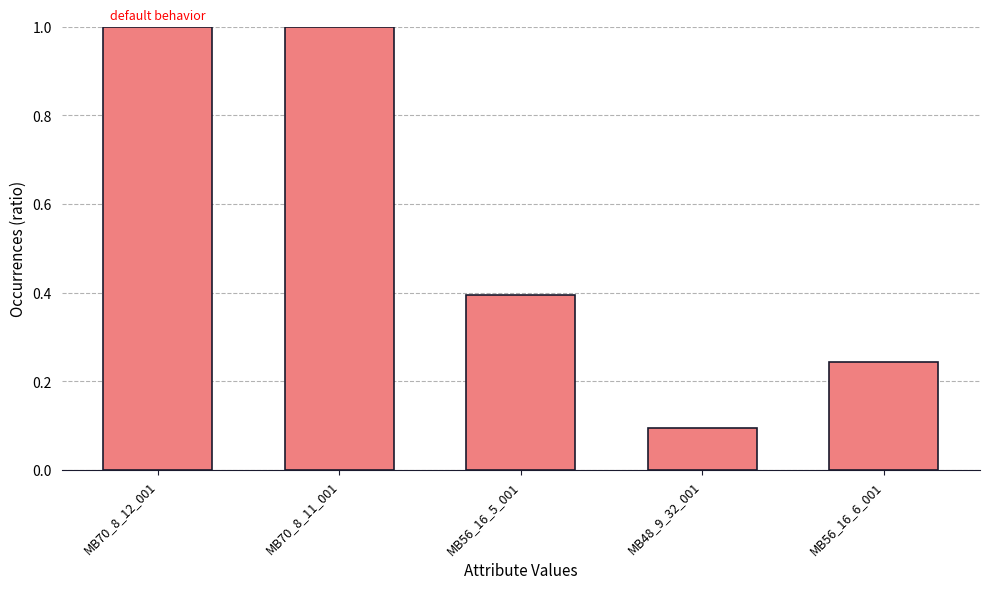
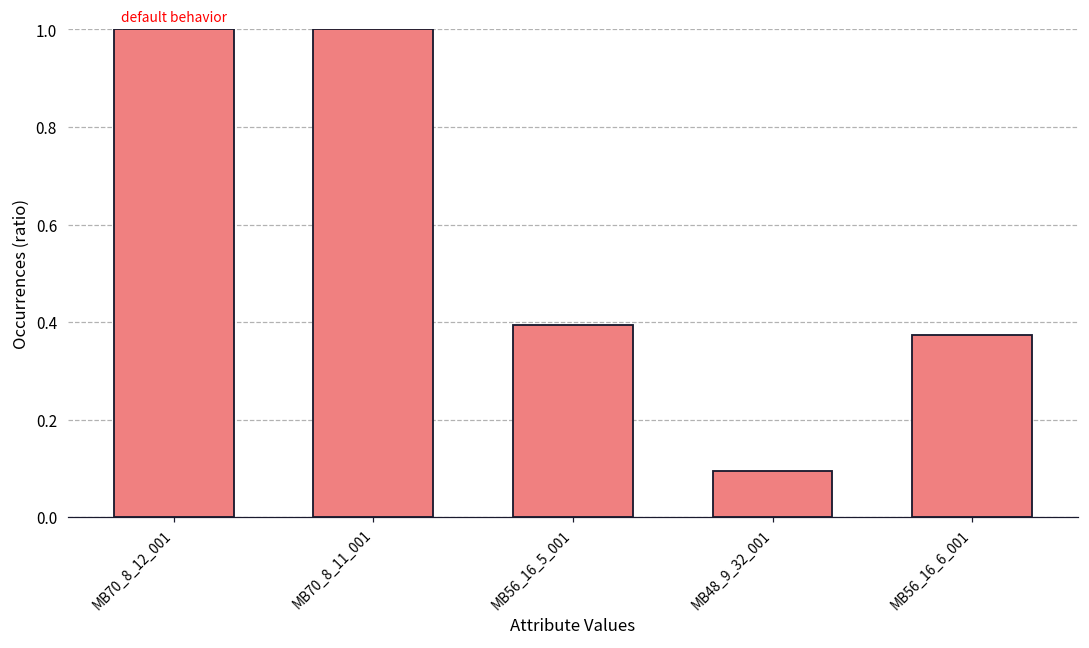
  {
    "MB70_8_12_001": 1.00,
    "MB70_8_11_001": 1.00,
    "MB56_16_5_001": 0.39,
    "MB48_9_32_001": 0.09,
-   "MB56_16_6_001": 0.24
+   "MB56_16_6_001": 0.37
  }
